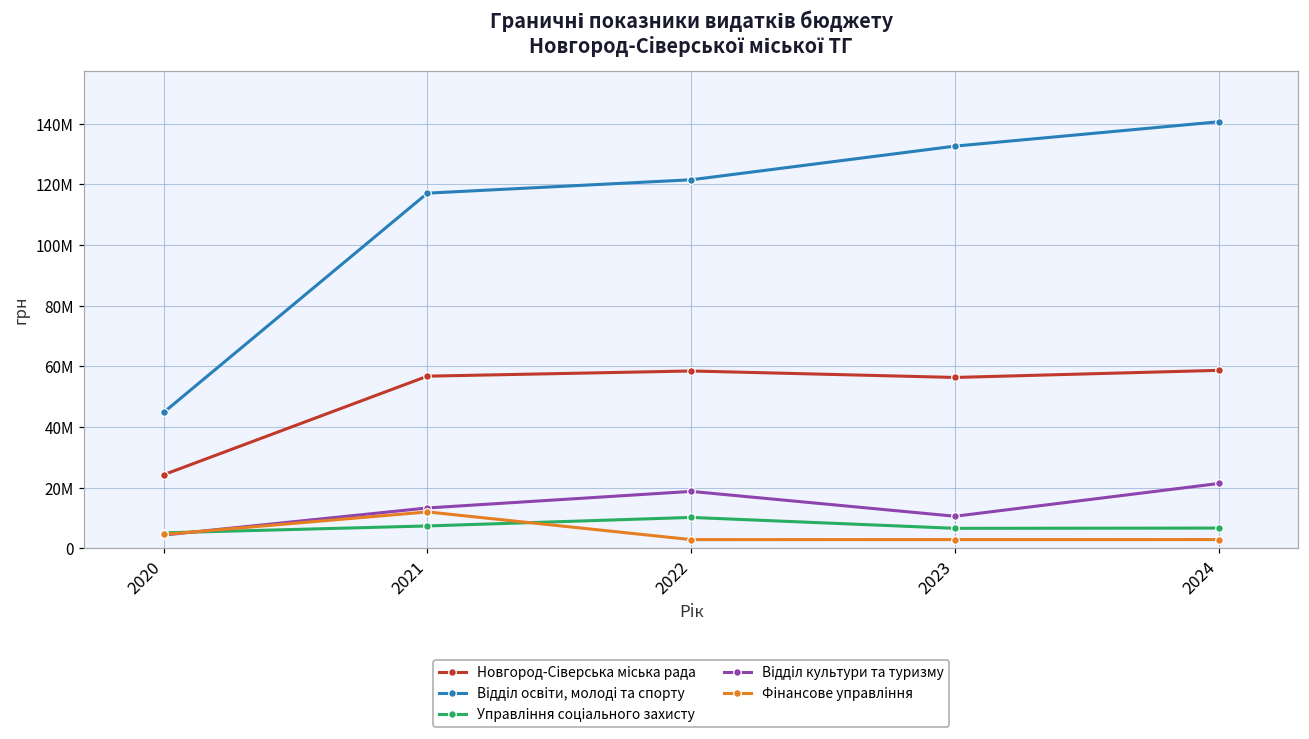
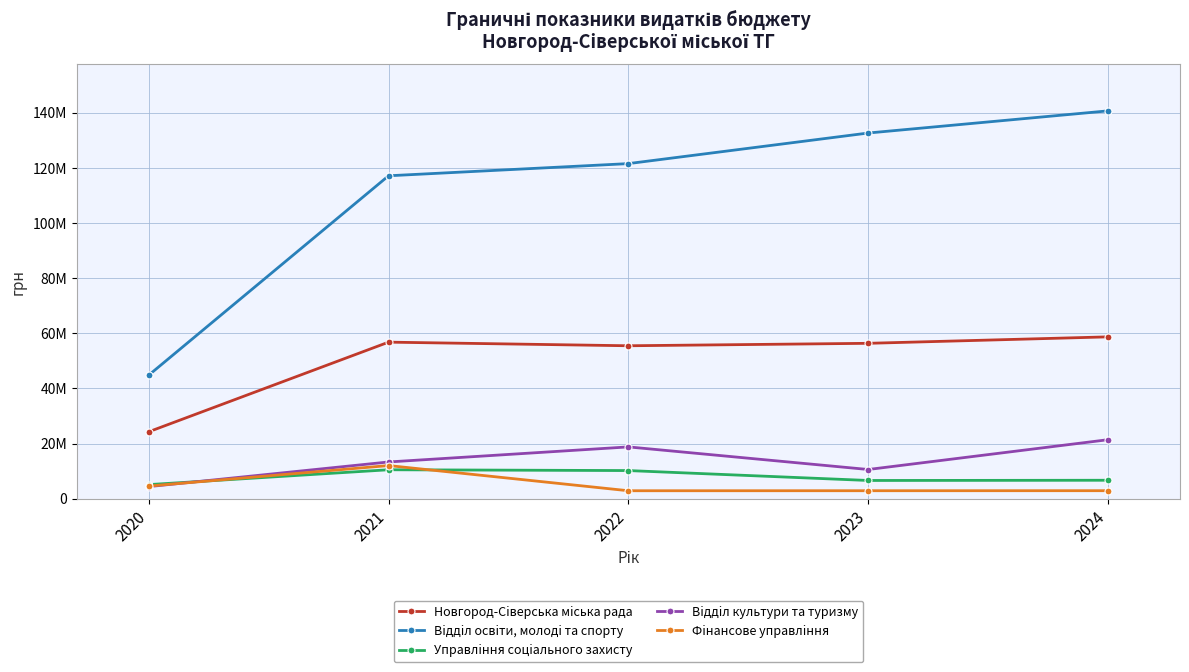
  {
    "Новгород-Сiверська мiська рада": {
      "2020": 24000000,
      "2021": 57000000,
-     "2022": 58000000,
+     "2022": 55000000,
      "2023": 56000000,
      "2024": 59000000
    },
    "Вiддiл освiти, молодi та спорту": {
      "2020": 45000000,
      "2021": 117000000,
      "2022": 122000000,
      "2023": 133000000,
      "2024": 141000000
    },
    "Управлiння соцiального захисту": {
-     "2021": 7000000,
+     "2021": 10000000,
      "2022": 10000000,
      "2023": 7000000,
      "2024": 7000000
    },
    "Вiддiл культури та туризму": {
      "2021": 13000000,
      "2022": 19000000,
      "2023": 11000000,
      "2024": 21000000
    },
    "Фiнансове управлiння": {
      "2021": 12000000,
      "2022": 3000000,
      "2023": 3000000,
      "2024": 3000000
    }
  }
